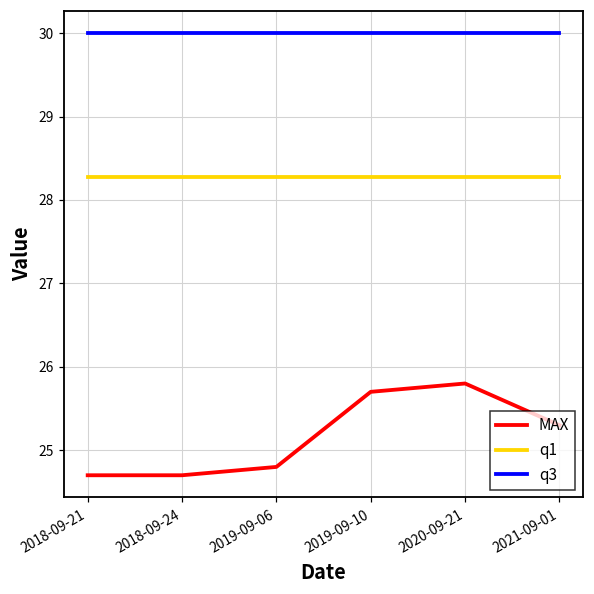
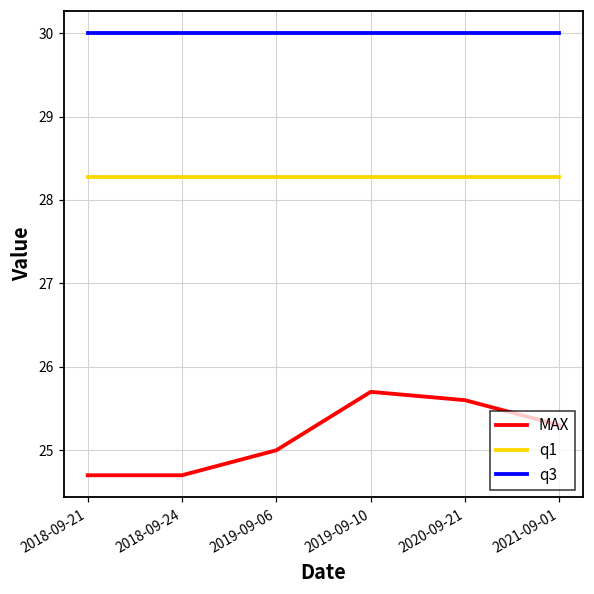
  {
    "MAX": {
      "2018-09-21": 24.7,
      "2018-09-24": 24.7,
-     "2019-09-06": 24.8,
+     "2019-09-06": 25.0,
      "2019-09-10": 25.7,
-     "2020-09-21": 25.8
+     "2020-09-21": 25.6
    },
    "q1": {
      "2018-09-21": 28.3,
      "2018-09-24": 28.3,
      "2019-09-06": 28.3,
      "2019-09-10": 28.3,
      "2020-09-21": 28.3,
      "2021-09-01": 28.3
    },
    "q3": {
      "2018-09-21": 30.0,
      "2018-09-24": 30.0,
      "2019-09-06": 30.0,
      "2019-09-10": 30.0,
      "2020-09-21": 30.0,
      "2021-09-01": 30.0
    }
  }
